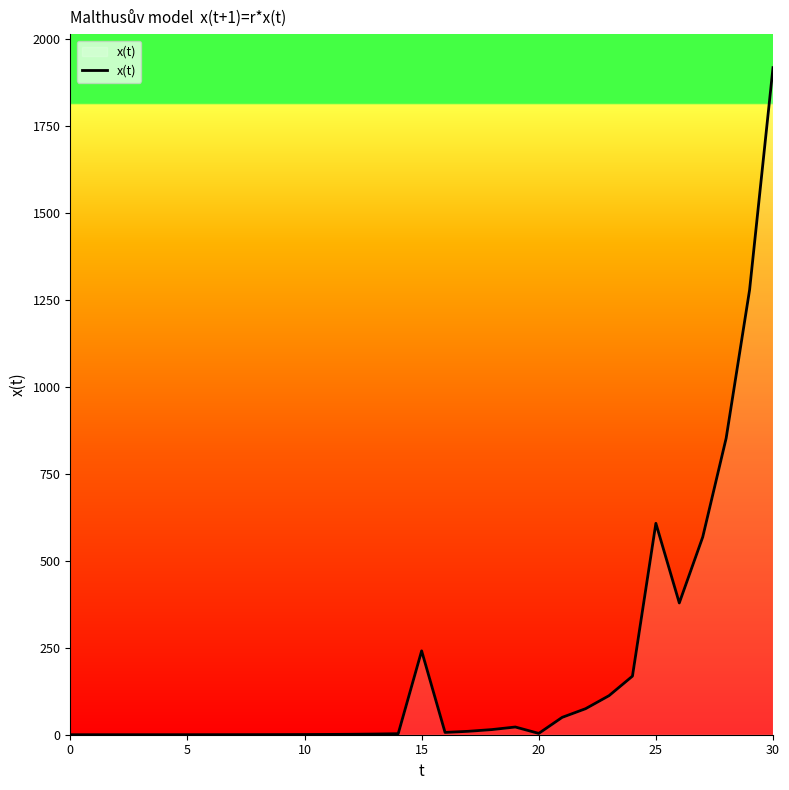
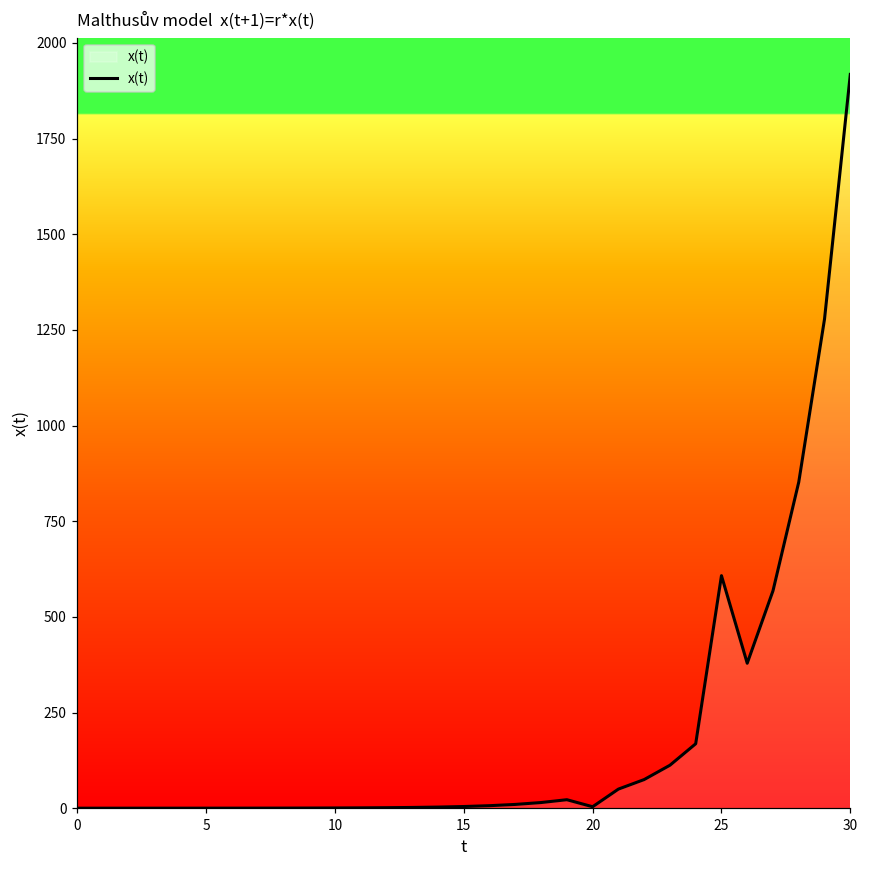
  {
    "0": 0,
    "5": 0,
    "10": 0,
-   "15": 240,
+   "15": 0,
    "20": 0,
    "25": 610,
    "30": 1920
  }
